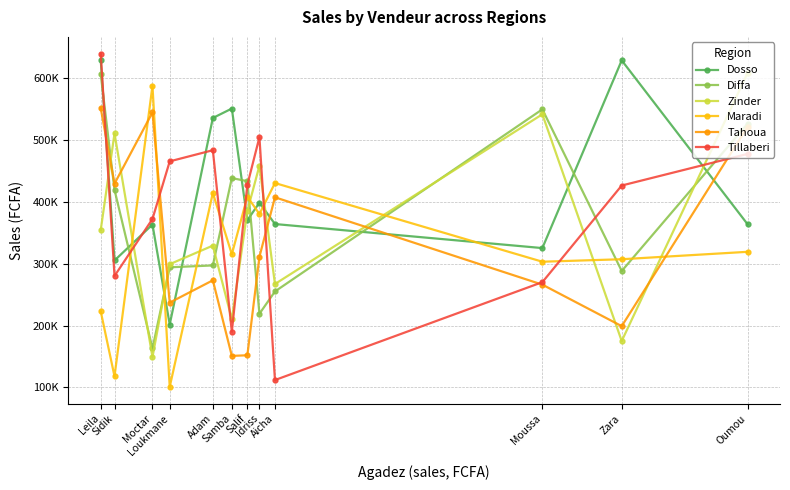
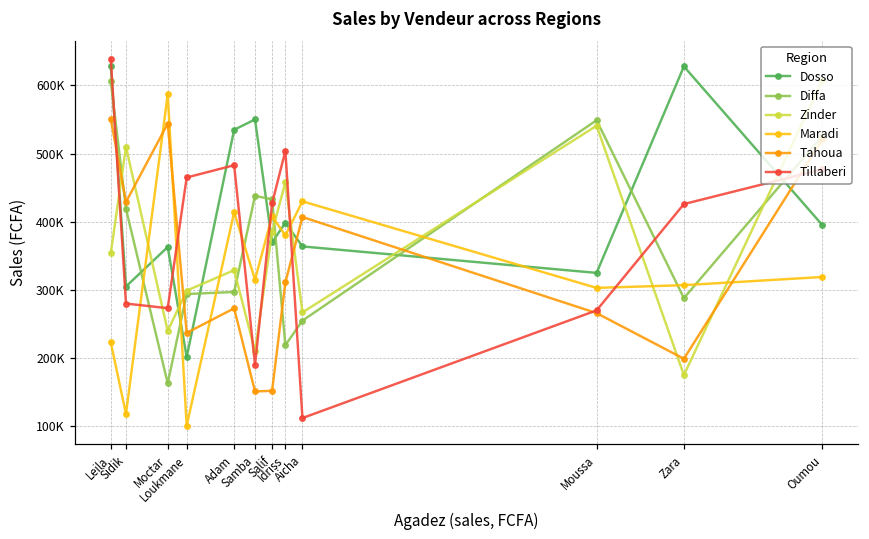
  {
    "Dosso": {
      "Leila": 630000,
      "Sidik": 310000,
      "Moctar": 360000,
      "Loukmane": 200000,
      "Adam": 540000,
      "Samba": 550000,
      "Salif": 370000,
      "Idriss": 400000,
      "Aicha": 360000,
      "Moussa": 330000,
      "Zara": 630000,
-     "Oumou": 360000
+     "Oumou": 400000
    },
    "Diffa": {
      "Leila": 610000,
      "Sidik": 420000,
      "Moctar": 160000,
      "Loukmane": 290000,
      "Adam": 300000,
      "Samba": 440000,
      "Salif": 430000,
      "Idriss": 220000,
      "Aicha": 260000,
      "Moussa": 550000,
      "Zara": 290000
    },
    "Zinder": {
      "Leila": 350000,
      "Sidik": 510000,
-     "Moctar": 150000,
+     "Moctar": 240000,
      "Loukmane": 300000,
      "Adam": 330000,
      "Samba": 210000,
      "Salif": 390000,
      "Idriss": 460000,
      "Aicha": 270000,
      "Moussa": 540000,
      "Zara": 180000
    },
    "Tillaberi": {
      "Leila": 640000,
      "Sidik": 280000,
-     "Moctar": 370000,
+     "Moctar": 270000,
      "Loukmane": 470000,
      "Adam": 480000,
      "Samba": 190000,
      "Salif": 430000,
      "Idriss": 500000,
      "Aicha": 110000,
      "Zara": 430000
    }
  }
